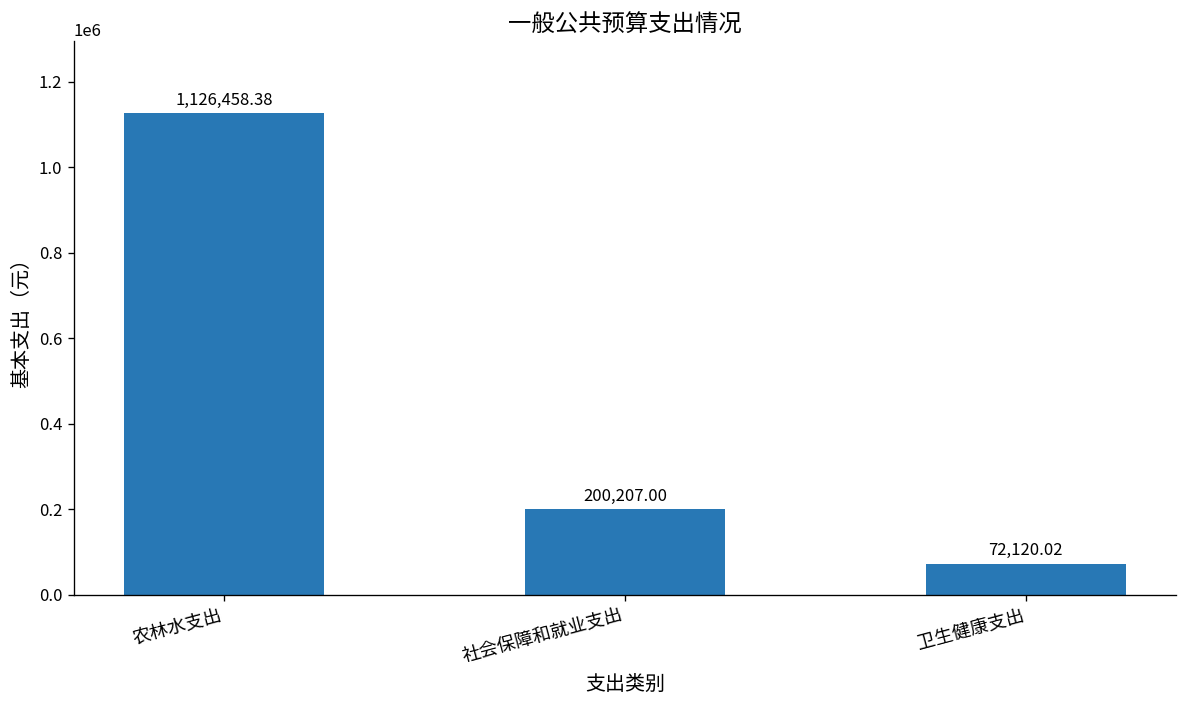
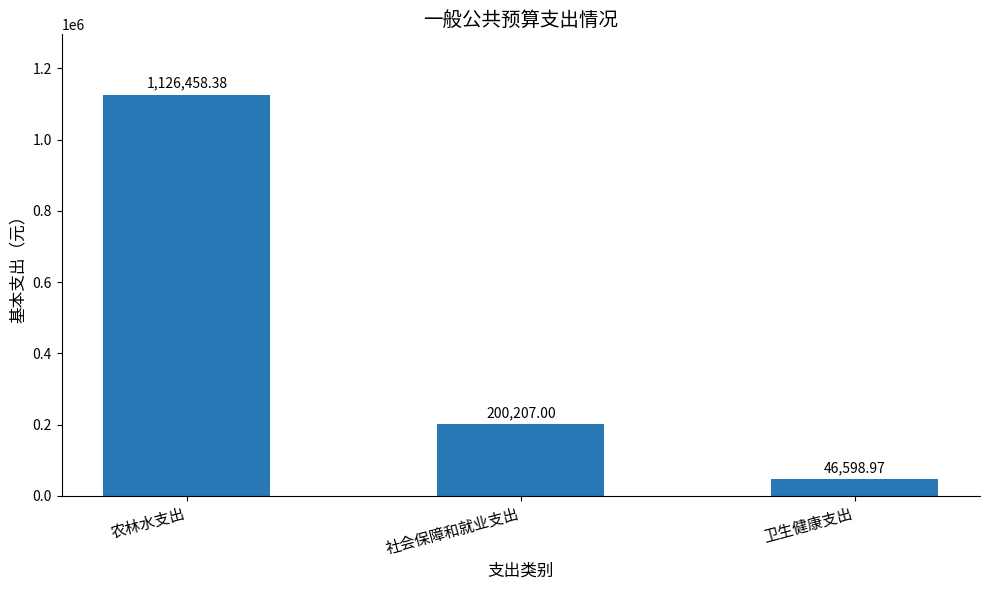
  {
    "农林水支出": "1,126,458.38",
    "社会保障和就业支出": "200,207.00",
-   "卫生健康支出": "72,120.02"
+   "卫生健康支出": "46,598.97"
  }
